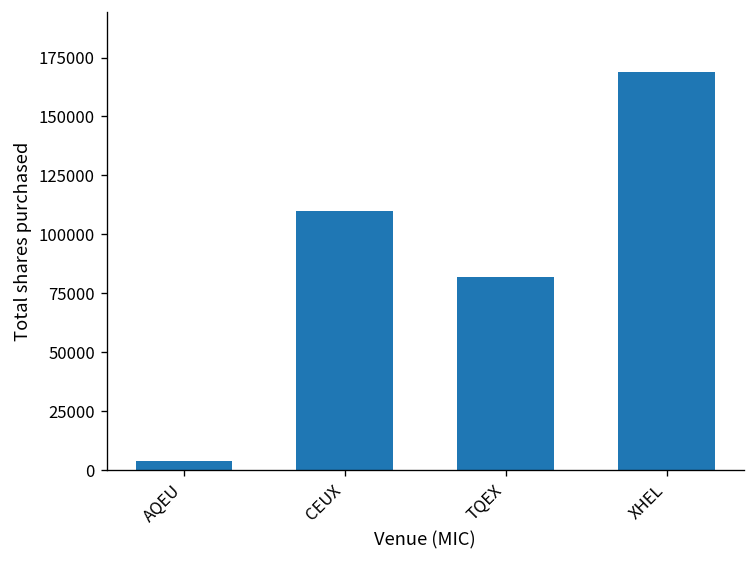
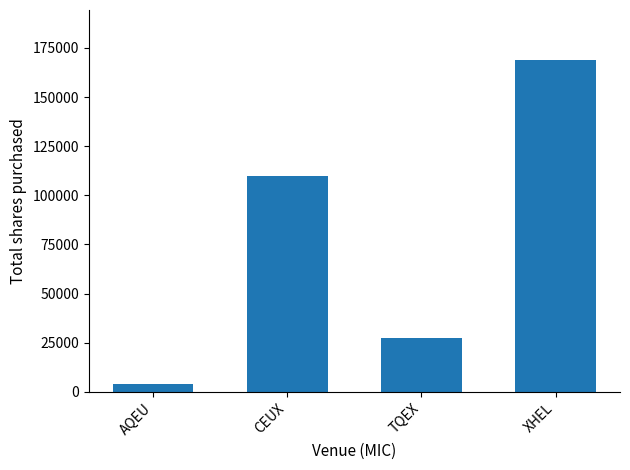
  {
    "AQEU": 4000,
    "CEUX": 110000,
-   "TQEX": 82000,
+   "TQEX": 27000,
    "XHEL": 169000
  }
